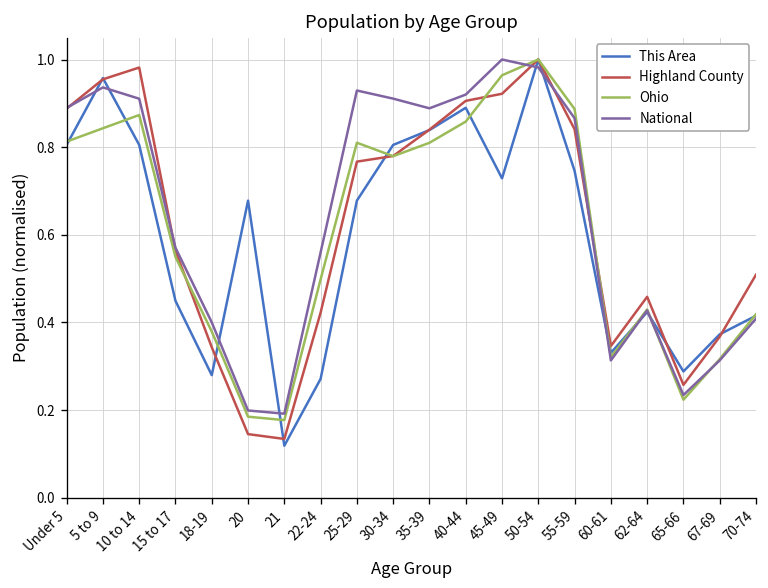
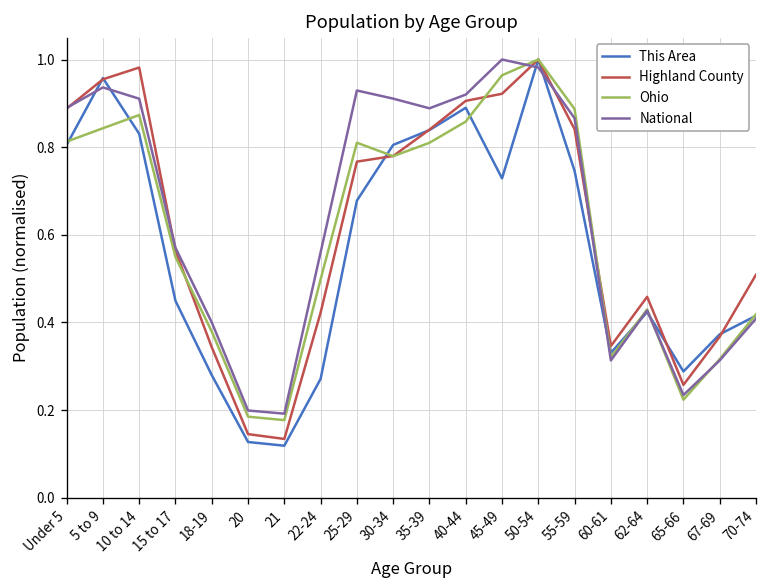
  {
    "This Area": {
      "Under 5": 0.81,
-     "10 to 14": 0.81,
+     "10 to 14": 0.83,
      "15 to 17": 0.45,
      "18-19": 0.28,
-     "20": 0.68,
+     "20": 0.13,
      "21": 0.12,
      "22-24": 0.27,
      "25-29": 0.68,
      "30-34": 0.81,
      "40-44": 0.89,
      "45-49": 0.73,
      "55-59": 0.75,
      "60-61": 0.33,
      "65-66": 0.29
    },
    "Highland County": {
      "10 to 14": 0.98,
      "15 to 17": 0.56,
      "18-19": 0.34,
      "20": 0.15,
      "21": 0.13,
      "22-24": 0.42,
      "25-29": 0.77,
      "40-44": 0.91,
      "45-49": 0.92,
      "55-59": 0.84,
      "60-61": 0.35,
      "62-64": 0.46,
      "65-66": 0.26,
      "70-74": 0.51
    },
    "Ohio": {
      "Under 5": 0.81,
      "5 to 9": 0.84,
      "10 to 14": 0.87,
      "15 to 17": 0.55,
      "18-19": 0.38,
      "20": 0.18,
      "21": 0.18,
      "22-24": 0.50,
      "25-29": 0.81,
      "35-39": 0.81,
      "40-44": 0.86,
      "45-49": 0.96,
      "55-59": 0.89,
      "60-61": 0.32,
      "65-66": 0.22
    },
    "National": {
      "5 to 9": 0.94,
      "10 to 14": 0.91,
      "15 to 17": 0.57,
      "18-19": 0.40,
      "20": 0.20,
      "21": 0.19,
      "22-24": 0.56,
      "25-29": 0.93,
      "30-34": 0.91,
      "35-39": 0.89,
      "40-44": 0.92,
      "45-49": 1.00,
      "50-54": 0.98,
      "55-59": 0.87,
      "60-61": 0.31,
      "65-66": 0.23
    }
  }
